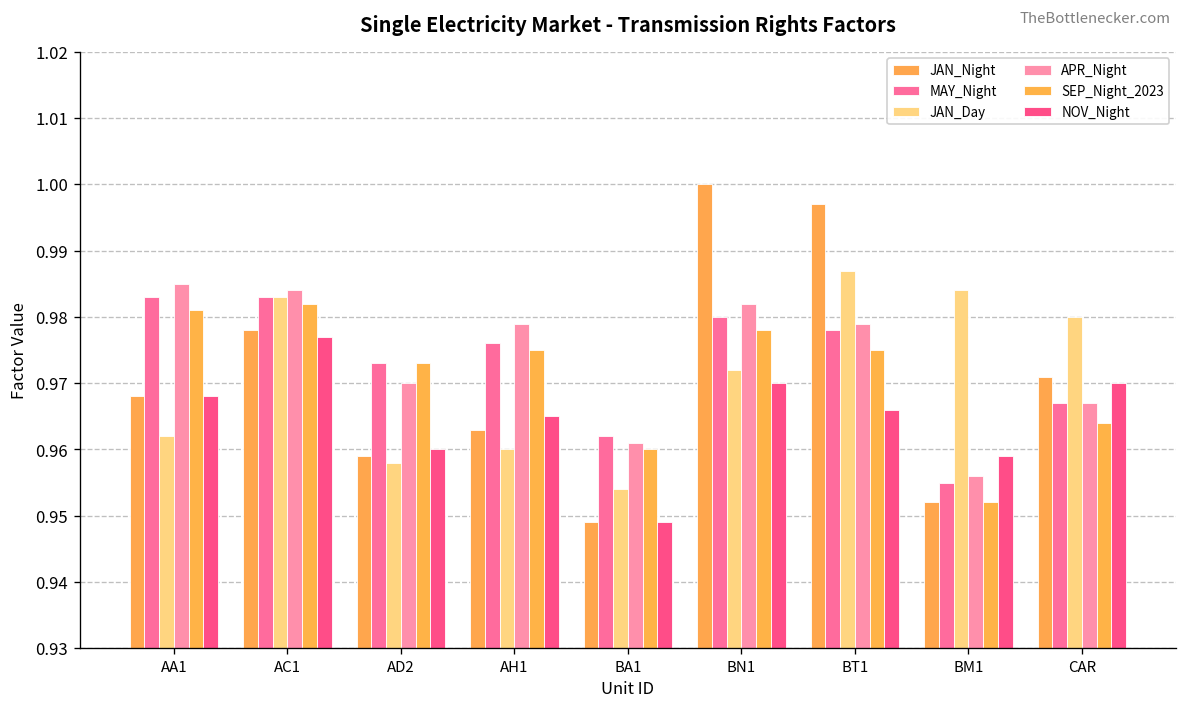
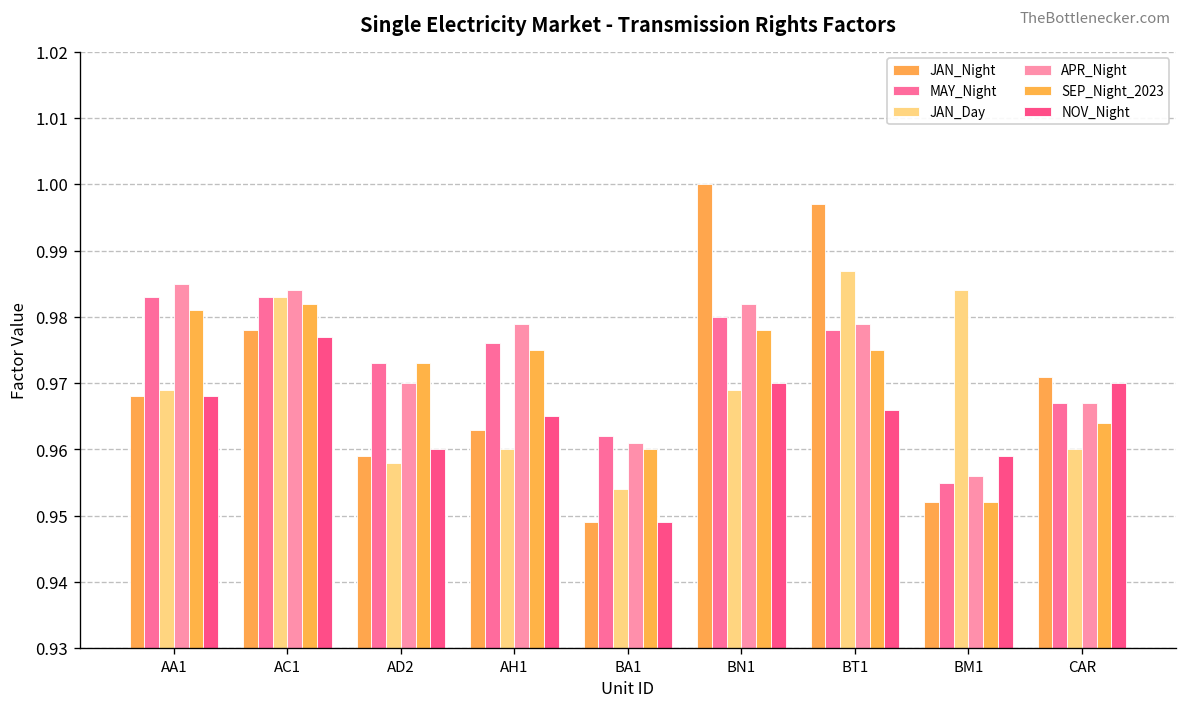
  {
    "JAN_Day": {
-     "AA1": 0.962,
+     "AA1": 0.969,
      "AC1": 0.983,
      "AD2": 0.958,
      "AH1": 0.960,
      "BA1": 0.954,
-     "BN1": 0.972,
+     "BN1": 0.969,
      "BT1": 0.987,
      "BM1": 0.984,
-     "CAR": 0.98
+     "CAR": 0.96
    }
  }
